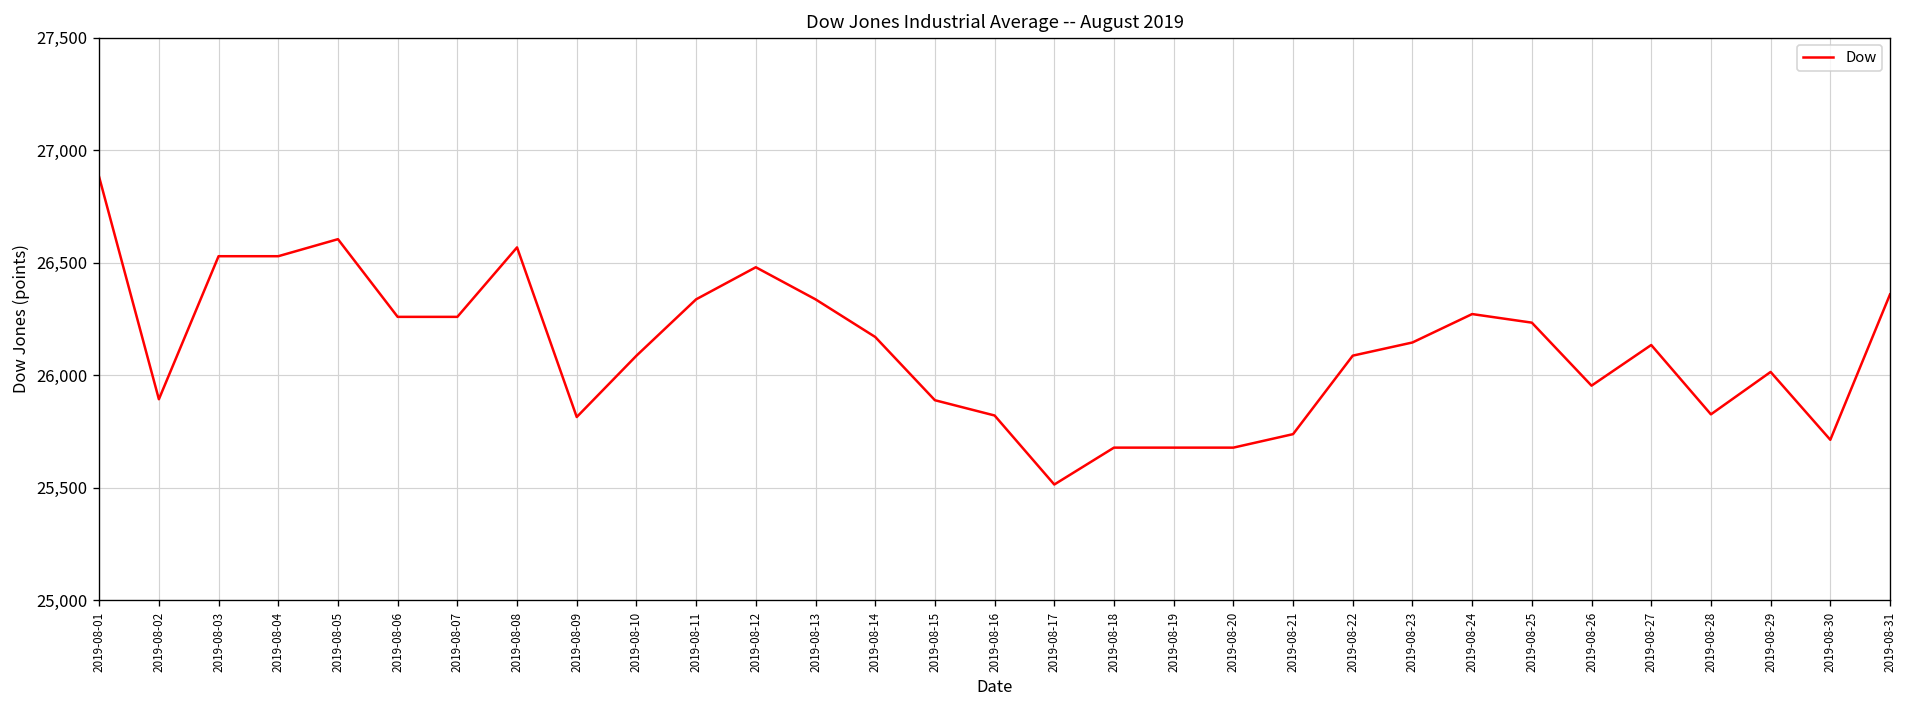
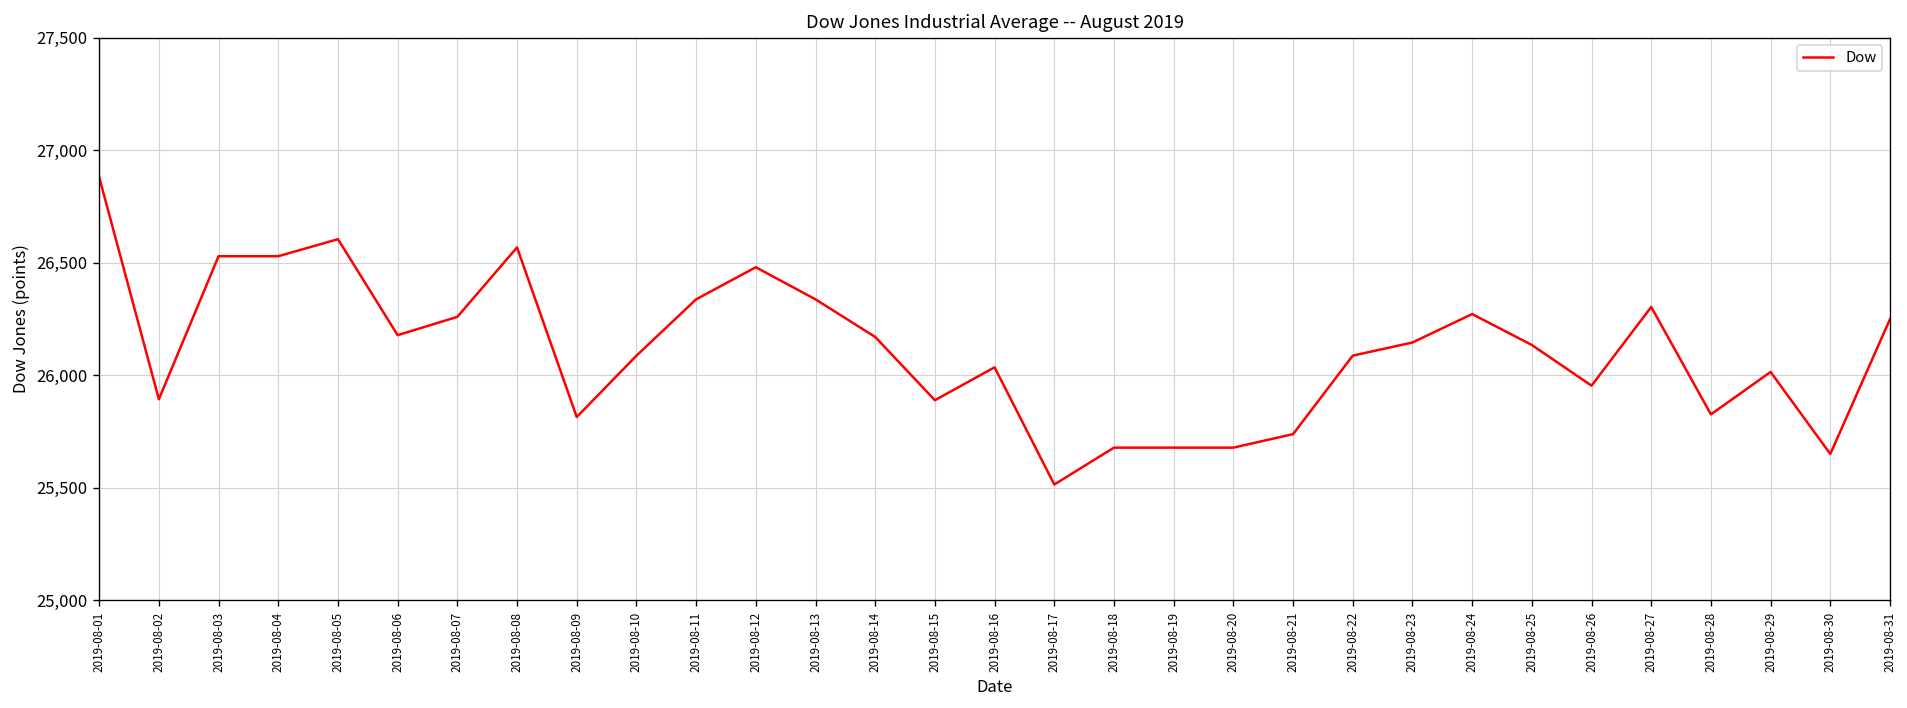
  {
    "2019-08-01": "26,880",
    "2019-08-02": "25,890",
    "2019-08-03": "26,530",
    "2019-08-04": "26,530",
    "2019-08-05": "26,600",
-   "2019-08-06": "26,260",
+   "2019-08-06": "26,180",
    "2019-08-07": "26,260",
    "2019-08-08": "26,570",
    "2019-08-09": "25,810",
    "2019-08-10": "26,090",
    "2019-08-11": "26,340",
    "2019-08-12": "26,480",
    "2019-08-13": "26,340",
    "2019-08-14": "26,170",
    "2019-08-15": "25,890",
-   "2019-08-16": "25,820",
+   "2019-08-16": "26,040",
    "2019-08-17": "25,510",
    "2019-08-18": "25,680",
    "2019-08-19": "25,680",
    "2019-08-20": "25,680",
    "2019-08-21": "25,740",
    "2019-08-22": "26,090",
    "2019-08-23": "26,150",
    "2019-08-24": "26,270",
-   "2019-08-25": "26,230",
+   "2019-08-25": "26,130",
    "2019-08-26": "25,950",
-   "2019-08-27": "26,130",
+   "2019-08-27": "26,300",
    "2019-08-28": "25,830",
    "2019-08-29": "26,010",
-   "2019-08-30": "25,710",
-   "2019-08-31": "26,360"
+   "2019-08-30": "25,650",
+   "2019-08-31": "26,250"
  }
